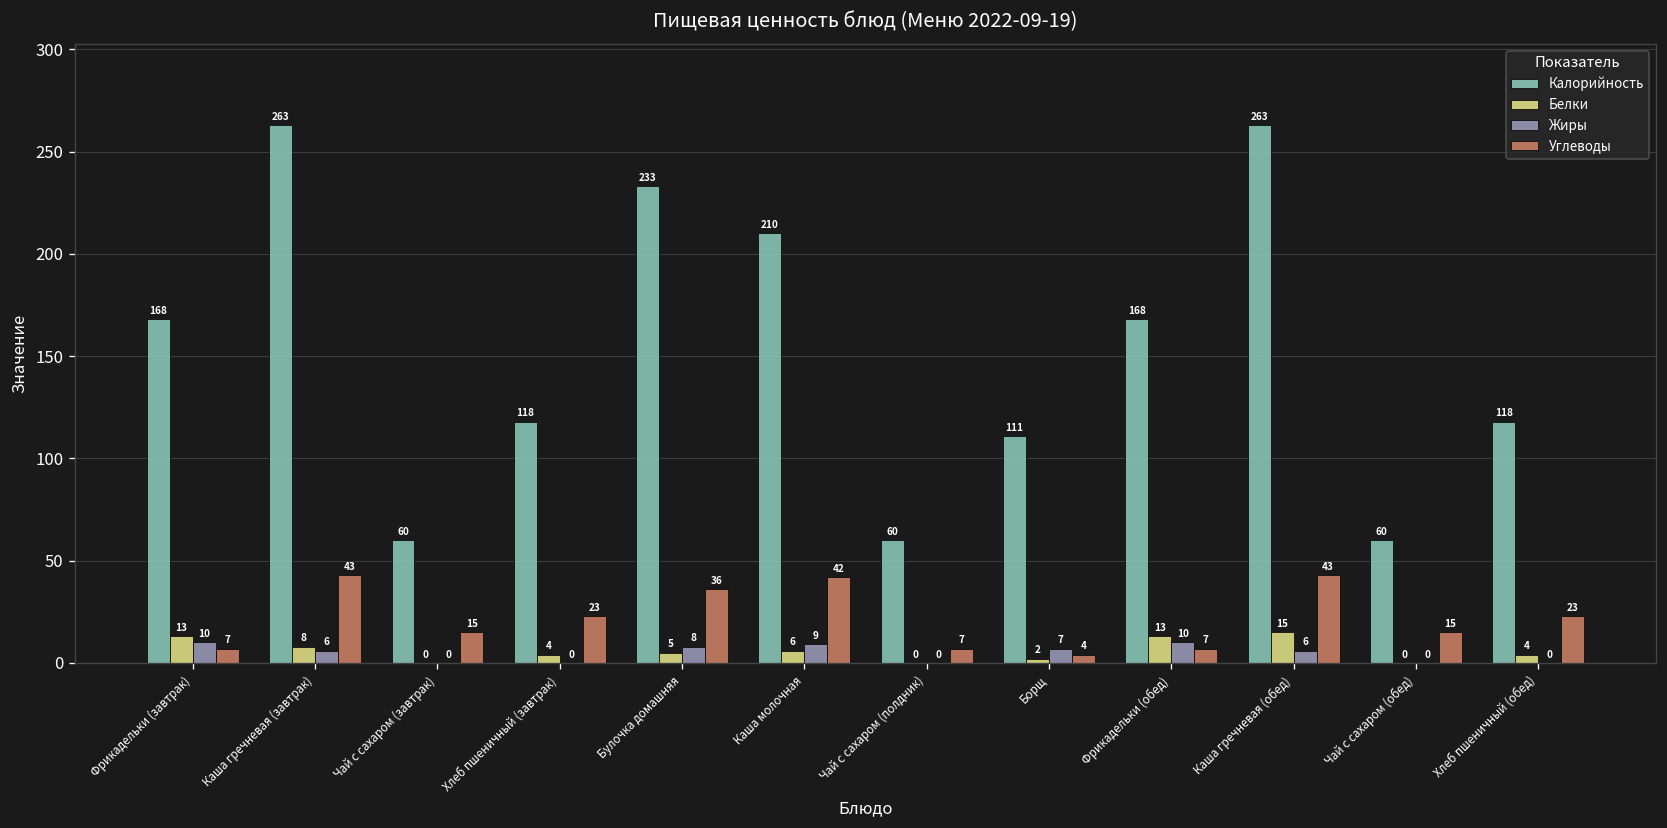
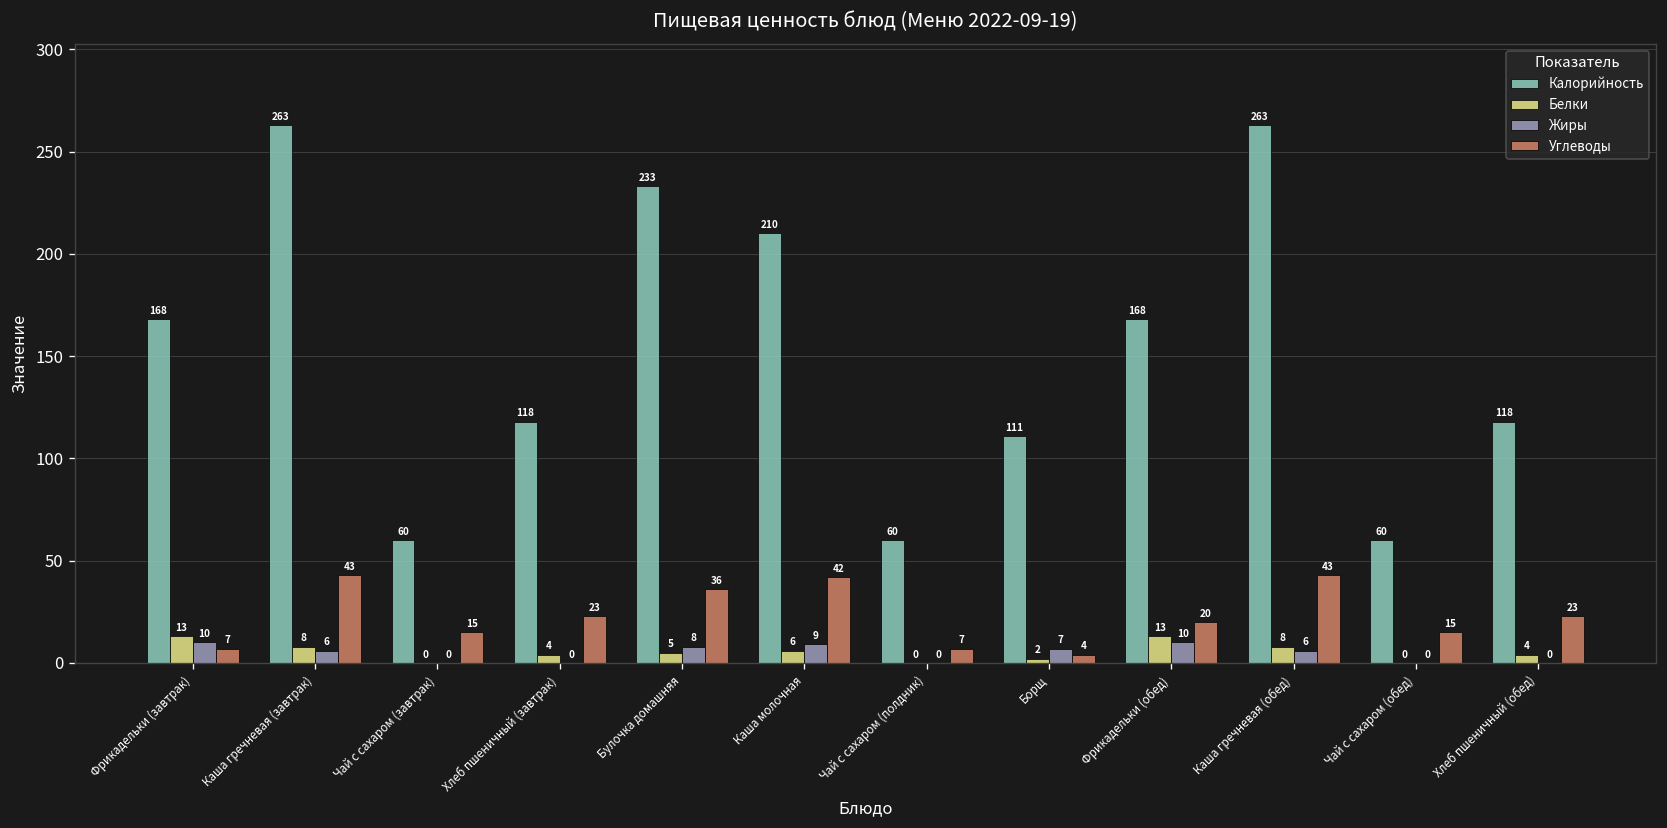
  {
    "Белки": {
      "Фрикадельки (завтрак)": 13,
      "Каша гречневая (завтрак)": 8,
      "Чай с сахаром (завтрак)": 0,
      "Хлеб пшеничный (завтрак)": 4,
      "Булочка домашняя": 5,
      "Каша молочная": 6,
      "Чай с сахаром (полдник)": 0,
      "Борщ": 2,
      "Фрикадельки (обед)": 13,
-     "Каша гречневая (обед)": 15,
+     "Каша гречневая (обед)": 8,
      "Чай с сахаром (обед)": 0,
      "Хлеб пшеничный (обед)": 4
    },
    "Углеводы": {
      "Фрикадельки (завтрак)": 7,
      "Каша гречневая (завтрак)": 43,
      "Чай с сахаром (завтрак)": 15,
      "Хлеб пшеничный (завтрак)": 23,
      "Булочка домашняя": 36,
      "Каша молочная": 42,
      "Чай с сахаром (полдник)": 7,
      "Борщ": 4,
-     "Фрикадельки (обед)": 7,
+     "Фрикадельки (обед)": 20,
      "Каша гречневая (обед)": 43,
      "Чай с сахаром (обед)": 15,
      "Хлеб пшеничный (обед)": 23
    }
  }
